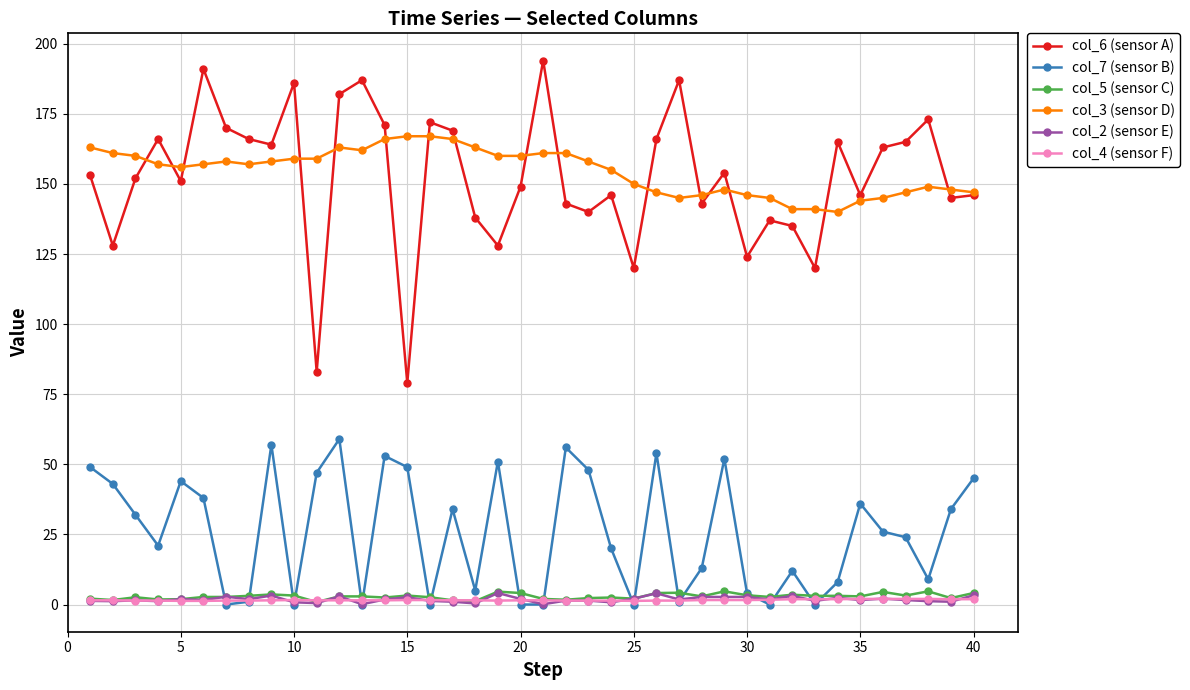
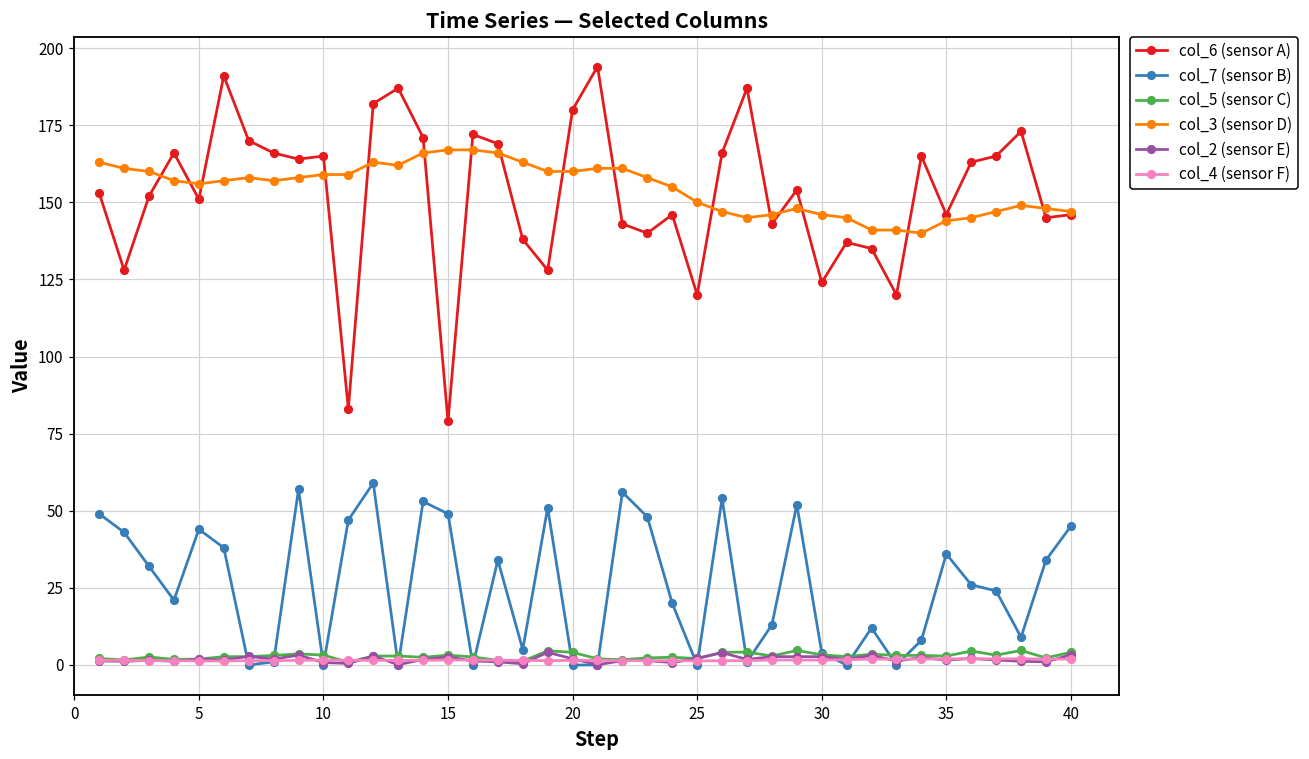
  {
    "col_6 (sensor A)": {
      "5": 151,
-     "10": 186,
+     "10": 165,
      "15": 79,
-     "20": 149,
+     "20": 180,
      "25": 120,
      "30": 124,
      "35": 146,
      "40": 146
    },
    "col_7 (sensor B)": {
      "5": 44,
      "15": 49,
      "20": 0,
      "25": 0,
      "35": 36,
      "40": 45
    },
    "col_5 (sensor C)": {
      "10": 3,
      "20": 4
    },
    "col_3 (sensor D)": {
      "5": 156,
      "10": 159,
      "15": 167,
      "20": 160,
      "25": 150,
      "30": 146,
      "35": 144,
      "40": 147
    },
    "col_4 (sensor F)": {
      "15": 2,
      "30": 2,
      "40": 2
    }
  }
